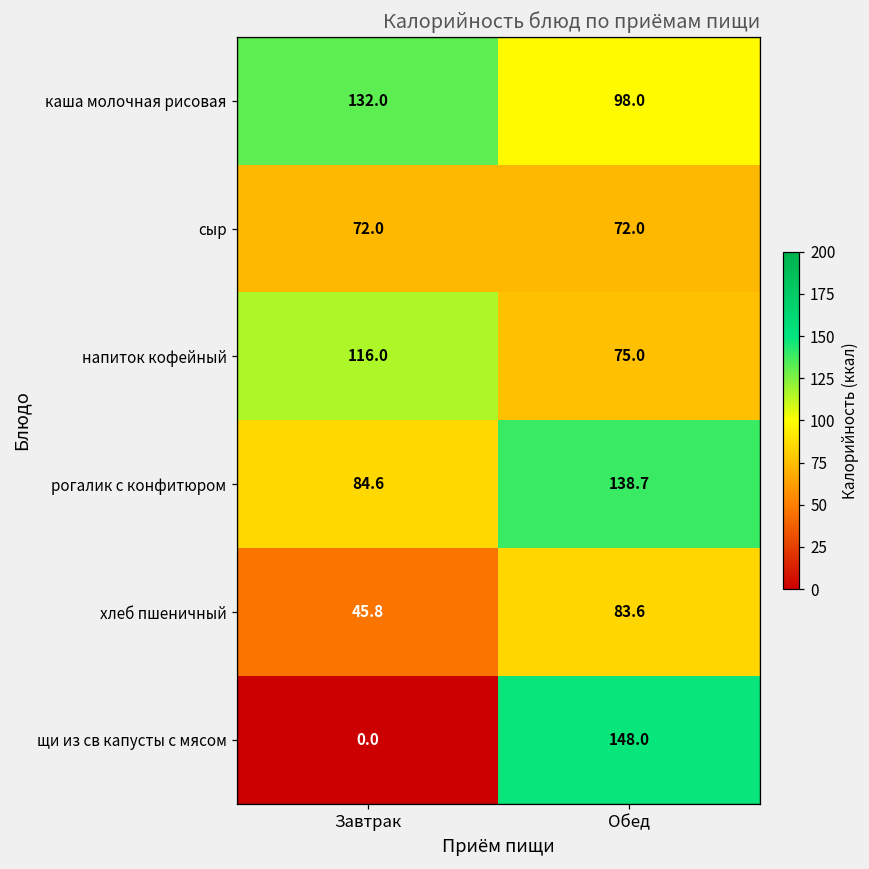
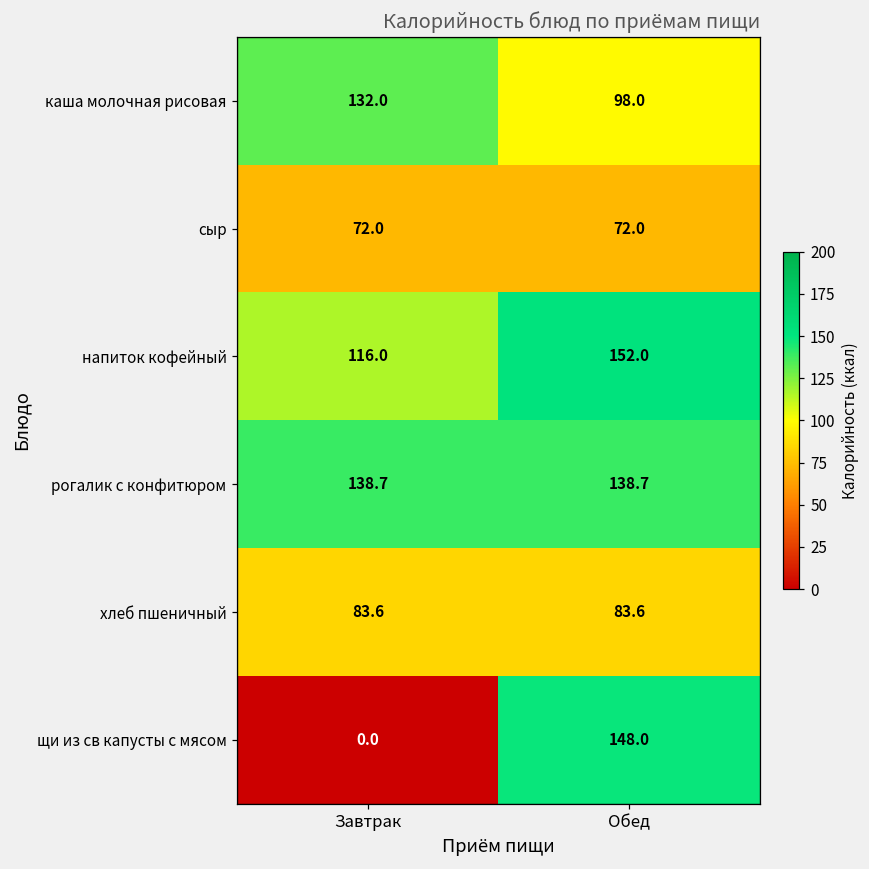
  {
    "каша молочная рисовая": {
      "Завтрак": 132.0,
      "Обед": 98.0
    },
    "сыр": {
      "Завтрак": 72.0,
      "Обед": 72.0
    },
    "напиток кофейный": {
      "Завтрак": 116.0,
-     "Обед": 75.0
+     "Обед": 152.0
    },
    "рогалик с конфитюром": {
-     "Завтрак": 84.6,
+     "Завтрак": 138.7,
      "Обед": 138.7
    },
    "хлеб пшеничный": {
-     "Завтрак": 45.8,
+     "Завтрак": 83.6,
      "Обед": 83.6
    },
    "щи из св капусты с мясом": {
      "Завтрак": 0.0,
      "Обед": 148.0
    }
  }
